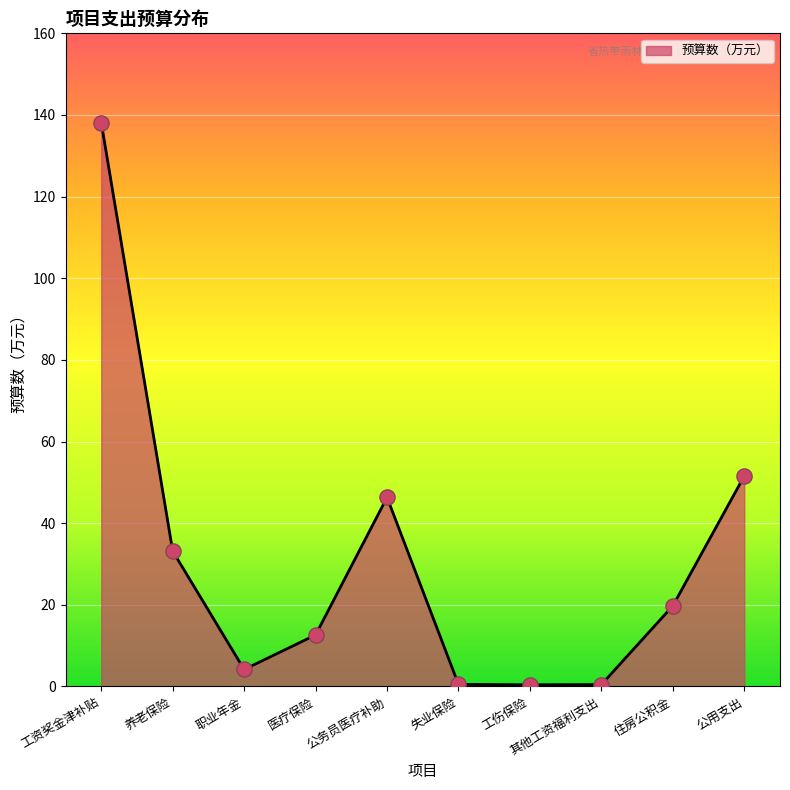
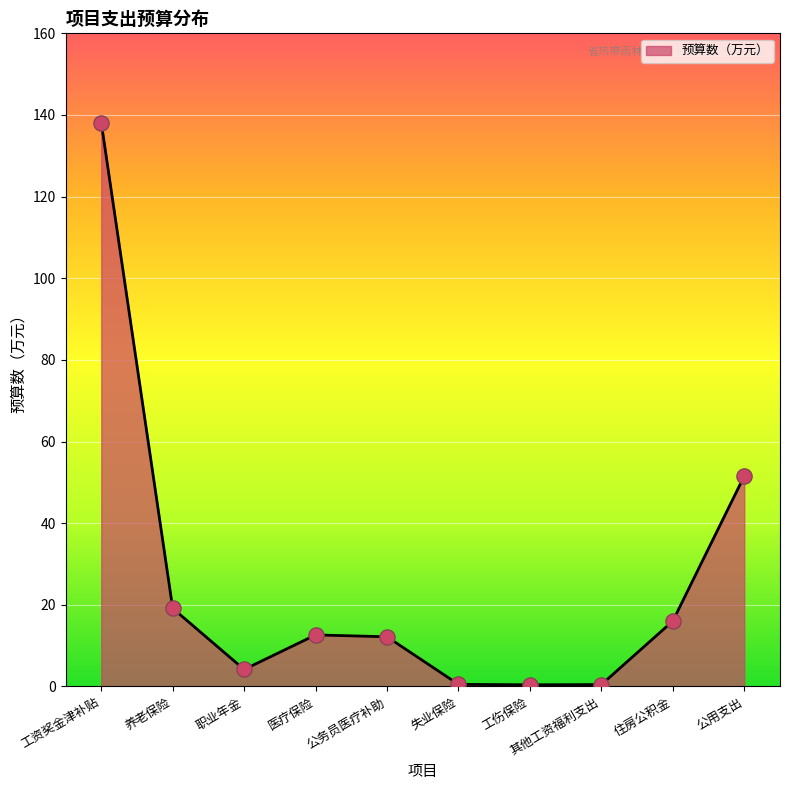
  {
    "工资奖金津补贴": 138,
-   "养老保险": 33,
+   "养老保险": 19,
    "职业年金": 4,
    "医疗保险": 13,
-   "公务员医疗补助": 46,
+   "公务员医疗补助": 12,
    "失业保险": 1,
    "工伤保险": 0,
    "其他工资福利支出": 0,
-   "住房公积金": 20,
+   "住房公积金": 16,
    "公用支出": 52
  }
